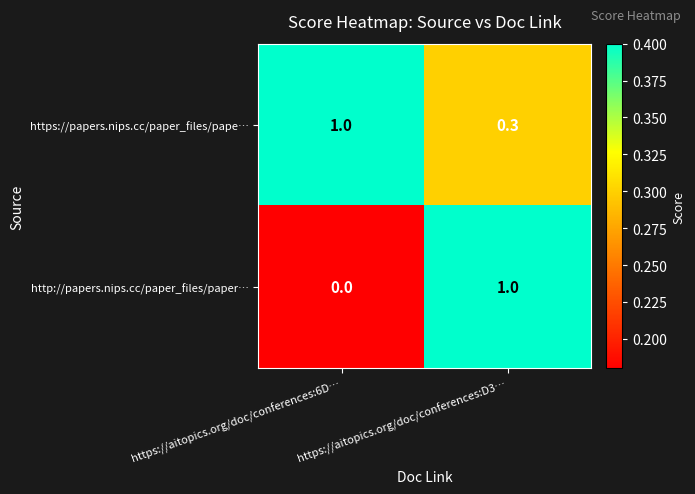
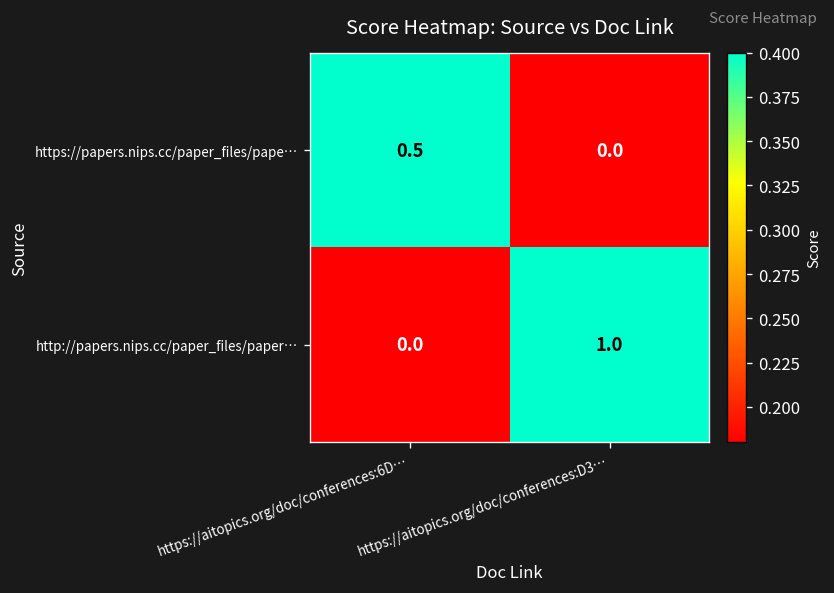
  {
    "https://papers.nips.cc/paper_files/pape…": {
-     "https://aitopics.org/doc/conferences:6D…": 1.0,
-     "https://aitopics.org/doc/conferences:D3…": 0.3
+     "https://aitopics.org/doc/conferences:6D…": 0.5,
+     "https://aitopics.org/doc/conferences:D3…": 0.0
    },
    "http://papers.nips.cc/paper_files/paper…": {
      "https://aitopics.org/doc/conferences:6D…": 0.0,
      "https://aitopics.org/doc/conferences:D3…": 1.0
    }
  }
